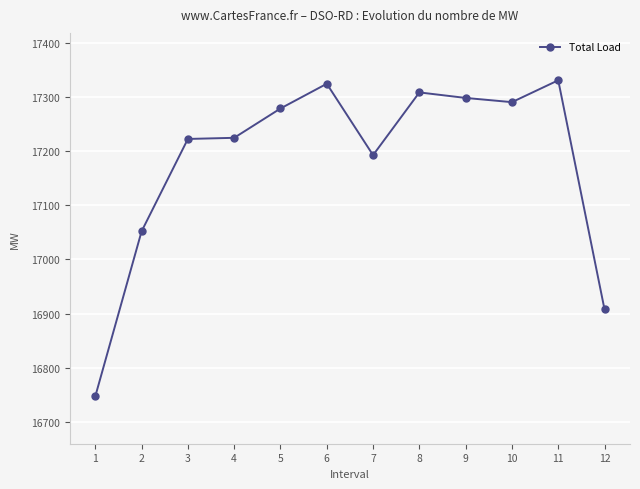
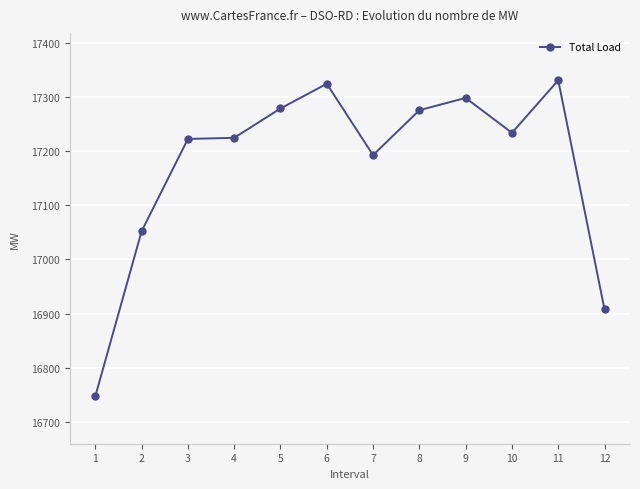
  {
    "1": 16750,
    "2": 17050,
    "3": 17220,
    "4": 17220,
    "5": 17280,
    "6": 17320,
    "7": 17190,
-   "8": 17310,
+   "8": 17280,
    "9": 17300,
-   "10": 17290,
+   "10": 17230,
    "11": 17330,
    "12": 16910
  }
